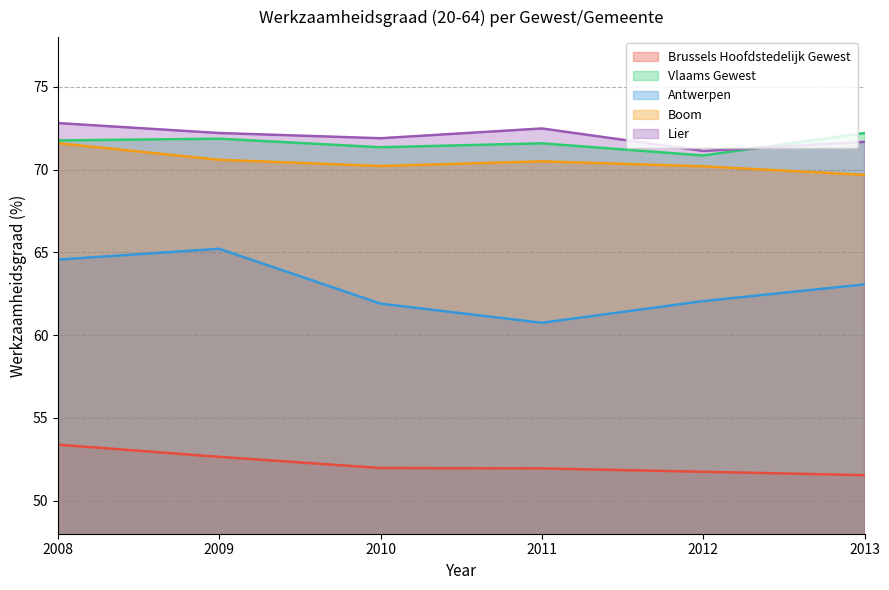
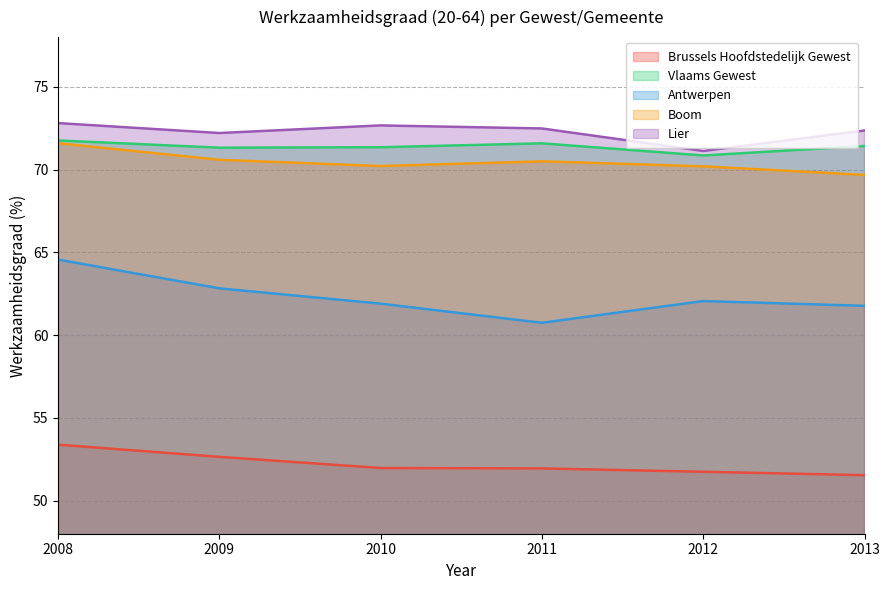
  {
    "Vlaams Gewest": {
      "2008": 71.8,
-     "2009": 71.9,
+     "2009": 71.3,
      "2010": 71.3,
      "2011": 71.6,
      "2012": 70.8,
-     "2013": 72.2
+     "2013": 71.4
    },
    "Antwerpen": {
      "2008": 64.6,
-     "2009": 65.2,
+     "2009": 62.8,
      "2010": 61.9,
      "2011": 60.7,
      "2012": 62.1,
-     "2013": 63.1
+     "2013": 61.8
    },
    "Lier": {
      "2008": 72.8,
      "2009": 72.2,
-     "2010": 71.9,
+     "2010": 72.7,
      "2011": 72.5,
      "2012": 71.1,
-     "2013": 71.7
+     "2013": 72.4
    }
  }
